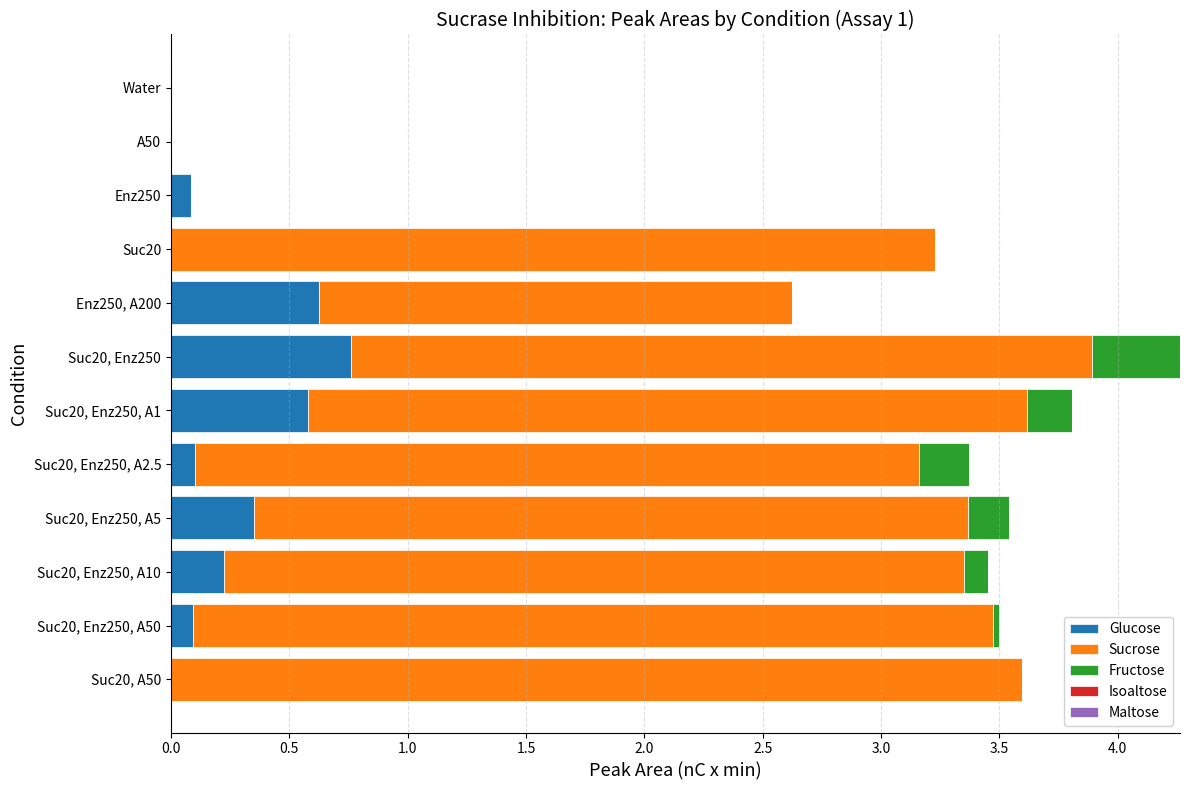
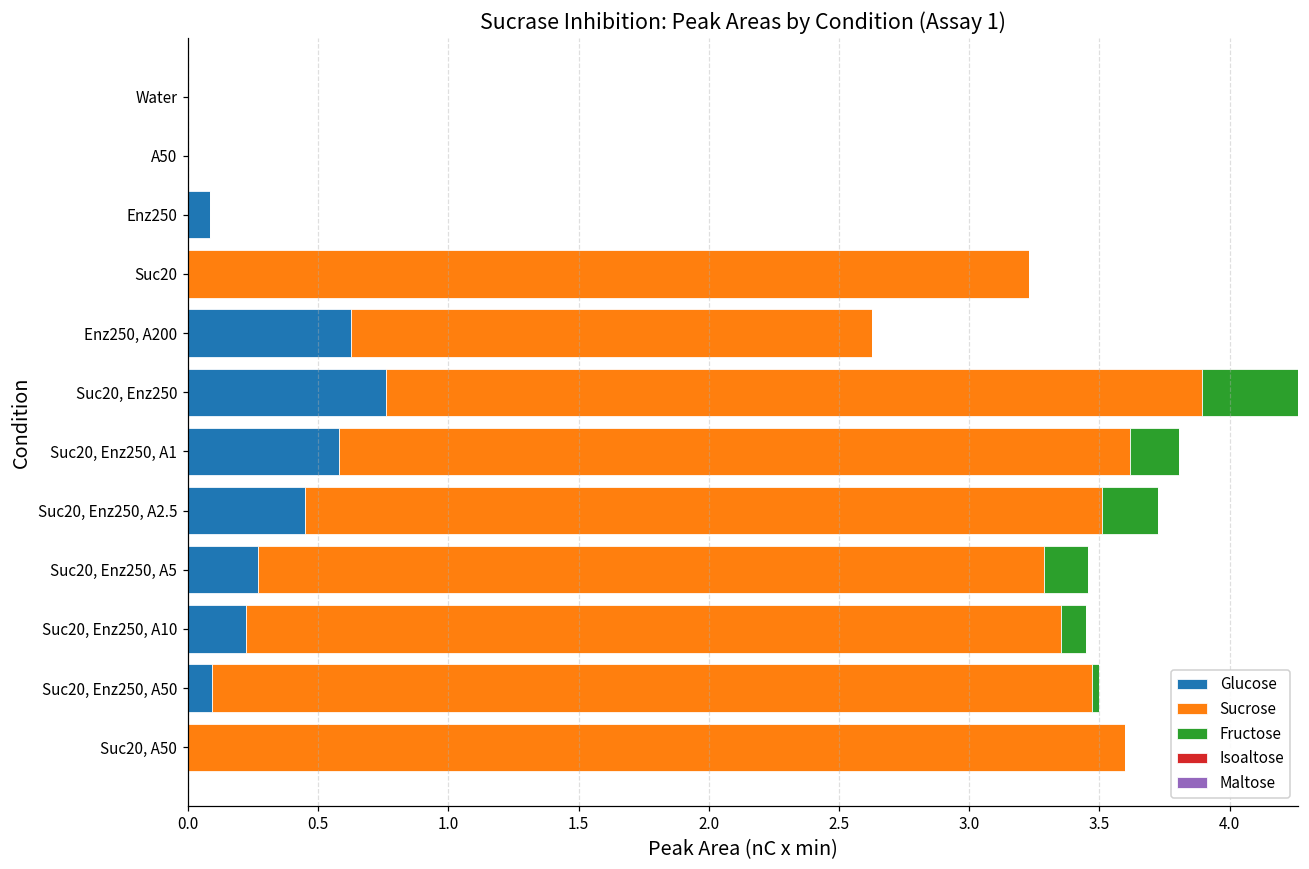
  {
    "Glucose": {
      "Water": 0.00,
      "A50": 0.00,
      "Enz250": 0.09,
      "Suc20": 0.00,
      "Enz250, A200": 0.63,
      "Suc20, Enz250": 0.76,
      "Suc20, Enz250, A1": 0.58,
-     "Suc20, Enz250, A2.5": 0.10,
-     "Suc20, Enz250, A5": 0.35,
+     "Suc20, Enz250, A2.5": 0.45,
+     "Suc20, Enz250, A5": 0.27,
      "Suc20, Enz250, A10": 0.22,
      "Suc20, Enz250, A50": 0.09,
      "Suc20, A50": 0.00
    },
    "Sucrose": {
      "Water": 0.00,
      "A50": 0.00,
      "Enz250": 0.00,
      "Suc20": 3.23,
      "Enz250, A200": 2.00,
      "Suc20, Enz250": 3.13,
      "Suc20, Enz250, A1": 3.04,
      "Suc20, Enz250, A2.5": 3.06,
      "Suc20, Enz250, A5": 3.02,
      "Suc20, Enz250, A10": 3.13,
      "Suc20, Enz250, A50": 3.38,
      "Suc20, A50": 3.60
    },
    "Maltose": {
      "Water": 0.00,
      "A50": 0.00,
      "Enz250": 0.00,
      "Suc20": 0.00,
      "Enz250, A200": 0.00,
      "Suc20, A50": 0.00
    }
  }
